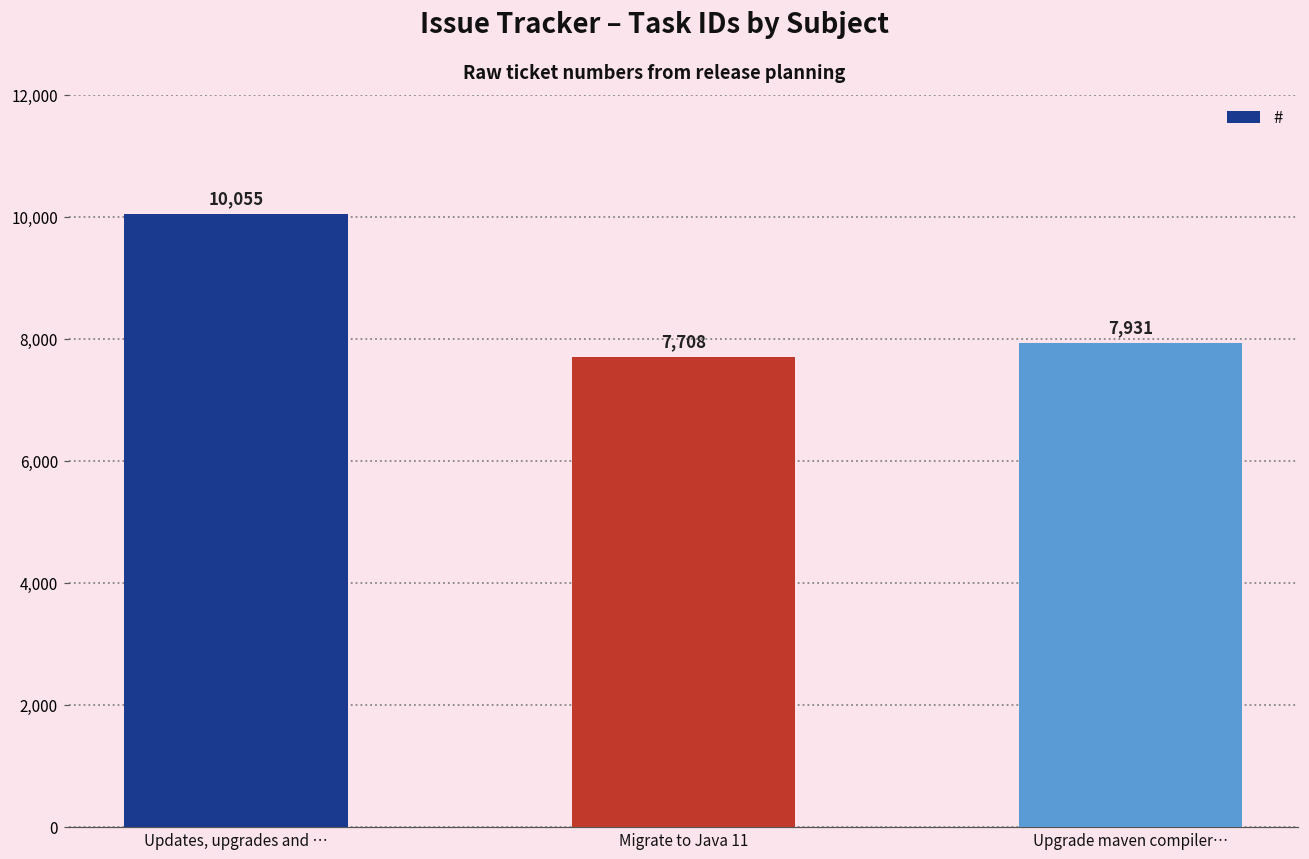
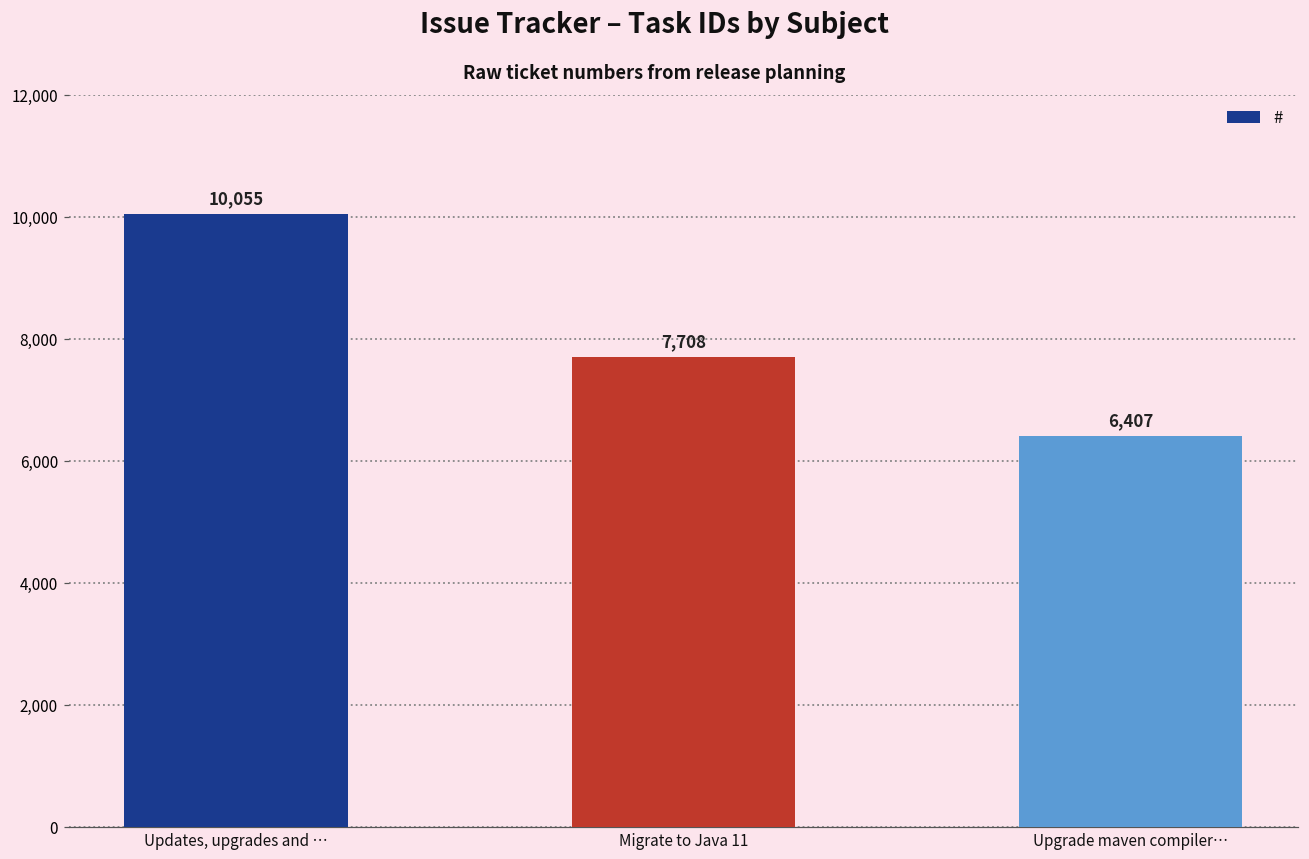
  {
    "Updates, upgrades and …": "10,055",
    "Migrate to Java 11": "7,708",
-   "Upgrade maven compiler…": "7,931"
+   "Upgrade maven compiler…": "6,407"
  }
